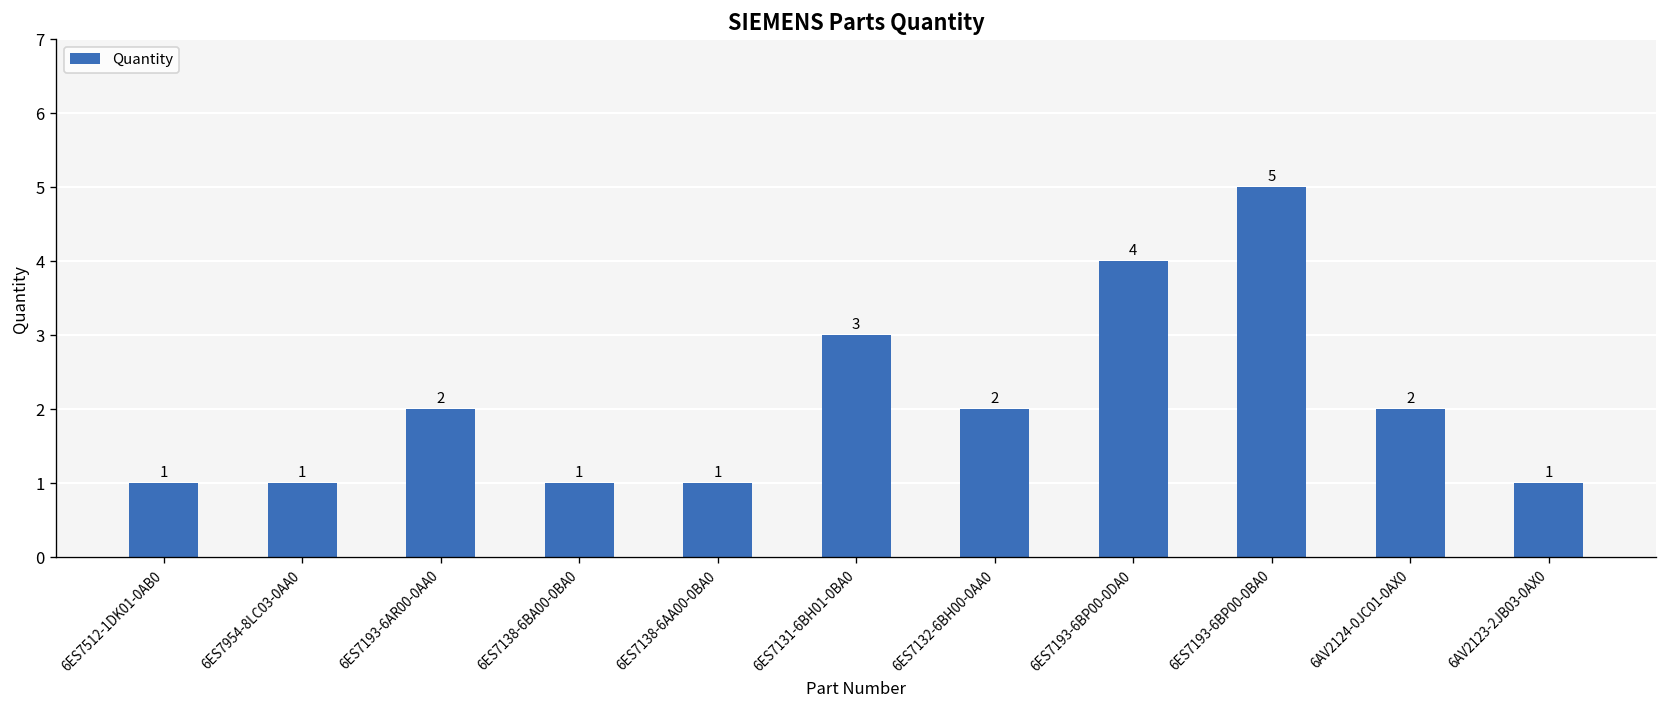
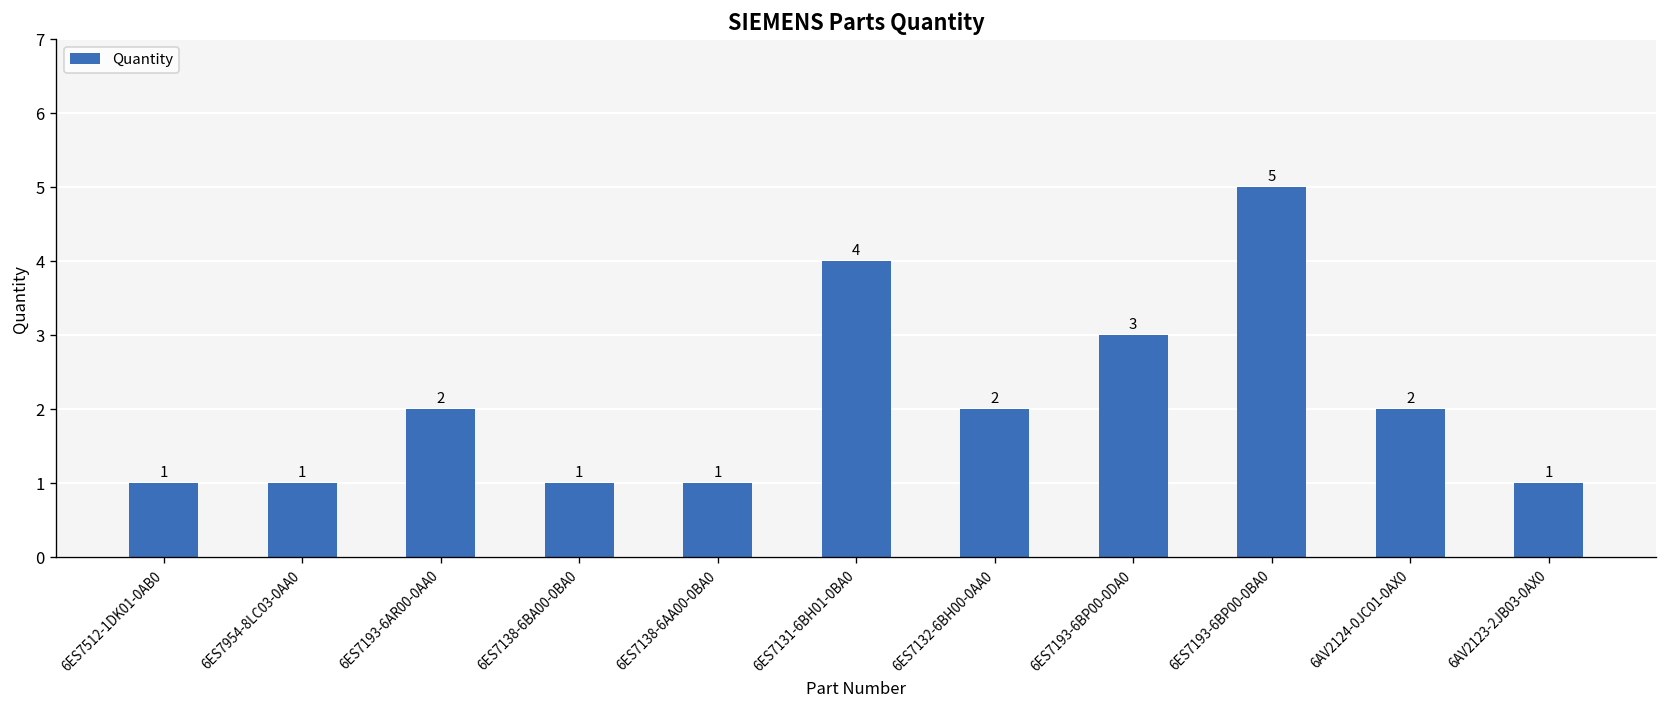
  {
    "6ES7512-1DK01-0AB0": 1,
    "6ES7954-8LC03-0AA0": 1,
    "6ES7193-6AR00-0AA0": 2,
    "6ES7138-6BA00-0BA0": 1,
    "6ES7138-6AA00-0BA0": 1,
-   "6ES7131-6BH01-0BA0": 3,
+   "6ES7131-6BH01-0BA0": 4,
    "6ES7132-6BH00-0AA0": 2,
-   "6ES7193-6BP00-0DA0": 4,
+   "6ES7193-6BP00-0DA0": 3,
    "6ES7193-6BP00-0BA0": 5,
    "6AV2124-0JC01-0AX0": 2,
    "6AV2123-2JB03-0AX0": 1
  }
